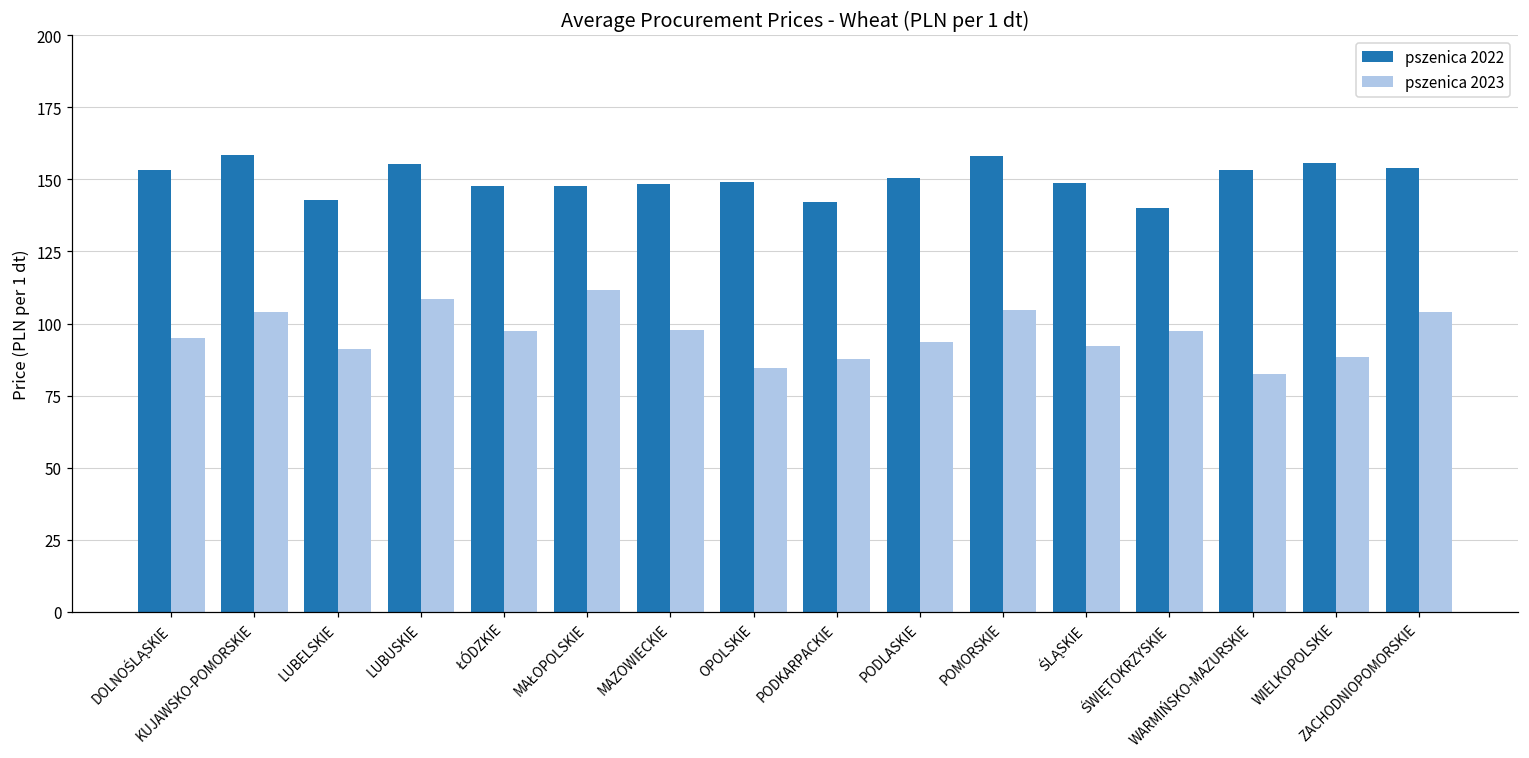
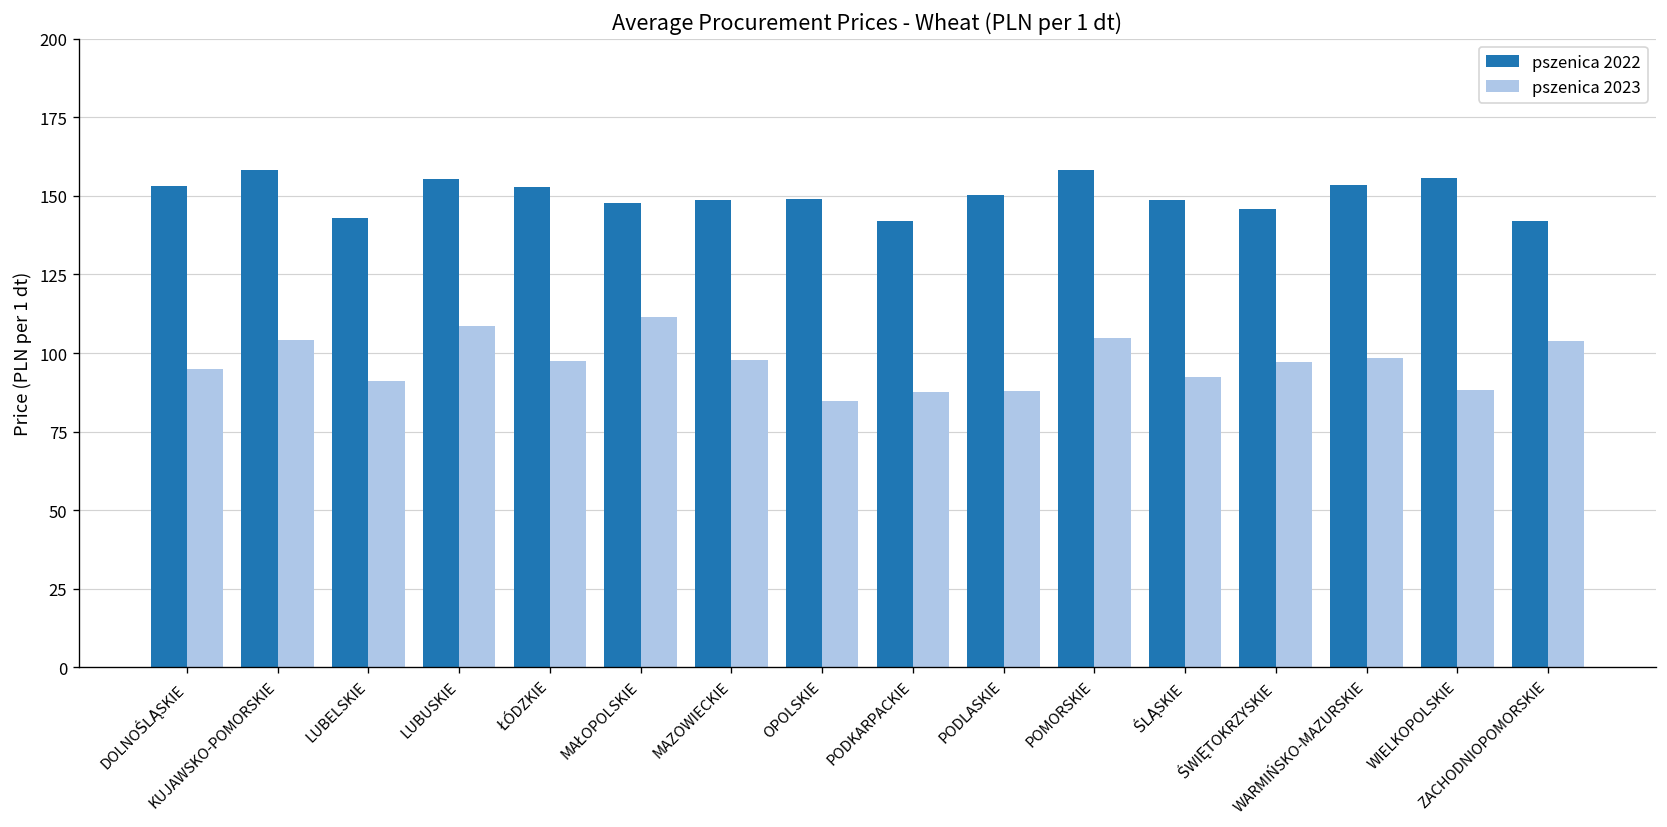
  {
    "pszenica 2022": {
      "DOLNOŚLĄSKIE": 153,
      "KUJAWSKO-POMORSKIE": 158,
      "LUBELSKIE": 143,
      "LUBUSKIE": 155,
-     "ŁÓDZKIE": 148,
+     "ŁÓDZKIE": 153,
      "MAŁOPOLSKIE": 148,
      "MAZOWIECKIE": 149,
      "OPOLSKIE": 149,
      "PODKARPACKIE": 142,
      "PODLASKIE": 150,
      "POMORSKIE": 158,
      "ŚLĄSKIE": 149,
-     "ŚWIĘTOKRZYSKIE": 140,
+     "ŚWIĘTOKRZYSKIE": 146,
      "WARMIŃSKO-MAZURSKIE": 153,
      "WIELKOPOLSKIE": 156,
-     "ZACHODNIOPOMORSKIE": 154
+     "ZACHODNIOPOMORSKIE": 142
    },
    "pszenica 2023": {
      "DOLNOŚLĄSKIE": 95,
      "KUJAWSKO-POMORSKIE": 104,
      "LUBELSKIE": 91,
      "LUBUSKIE": 109,
      "ŁÓDZKIE": 98,
      "MAŁOPOLSKIE": 112,
      "MAZOWIECKIE": 98,
      "OPOLSKIE": 85,
      "PODKARPACKIE": 88,
-     "PODLASKIE": 94,
+     "PODLASKIE": 88,
      "POMORSKIE": 105,
      "ŚLĄSKIE": 92,
      "ŚWIĘTOKRZYSKIE": 97,
-     "WARMIŃSKO-MAZURSKIE": 82,
+     "WARMIŃSKO-MAZURSKIE": 99,
      "WIELKOPOLSKIE": 88,
      "ZACHODNIOPOMORSKIE": 104
    }
  }
